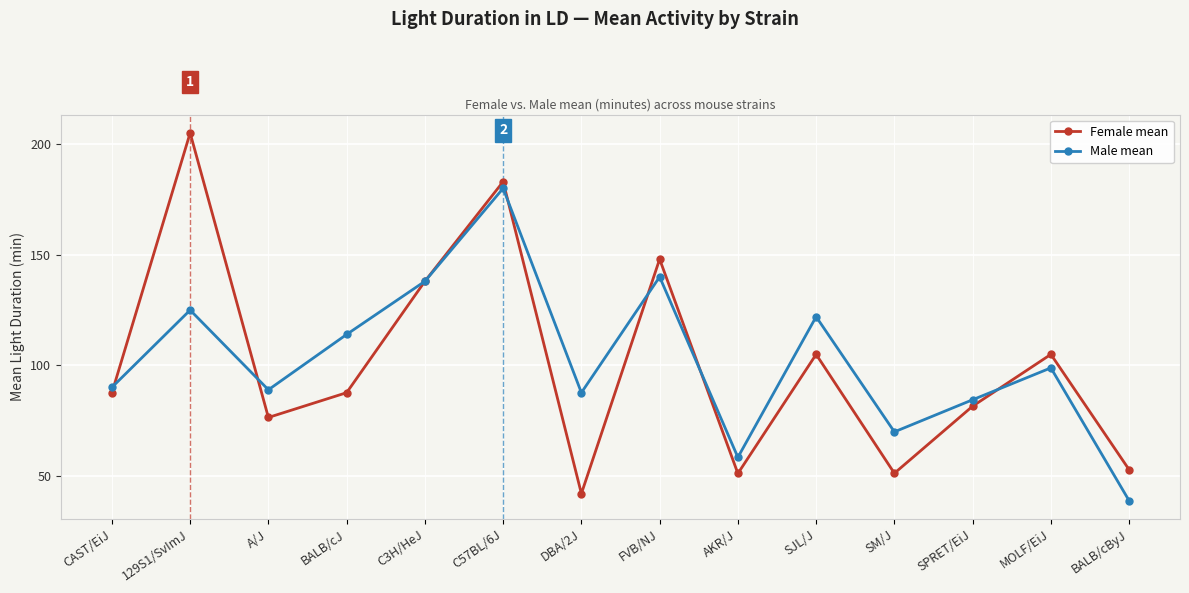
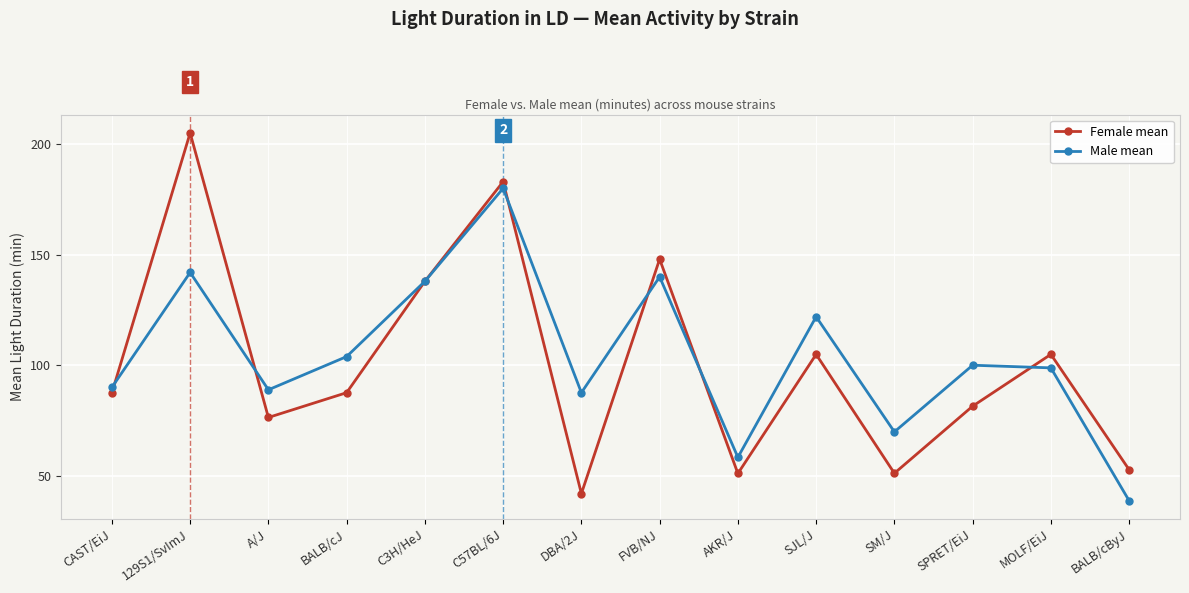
  {
    "Female mean": {
      "CAST/EiJ": 88,
      "129S1/SvImJ": 205,
      "A/J": 77,
      "BALB/cJ": 88,
      "C57BL/6J": 183,
      "DBA/2J": 42,
      "FVB/NJ": 148,
      "AKR/J": 51,
      "SJL/J": 105,
      "SM/J": 51,
      "SPRET/EiJ": 82,
      "MOLF/EiJ": 105,
      "BALB/cByJ": 53
    },
    "Male mean": {
      "CAST/EiJ": 90,
-     "129S1/SvImJ": 125,
+     "129S1/SvImJ": 142,
      "A/J": 89,
-     "BALB/cJ": 114,
+     "BALB/cJ": 104,
      "C57BL/6J": 180,
      "DBA/2J": 88,
      "FVB/NJ": 140,
      "AKR/J": 59,
      "SJL/J": 122,
      "SM/J": 70,
-     "SPRET/EiJ": 85,
+     "SPRET/EiJ": 100,
      "MOLF/EiJ": 99,
      "BALB/cByJ": 39
    }
  }
